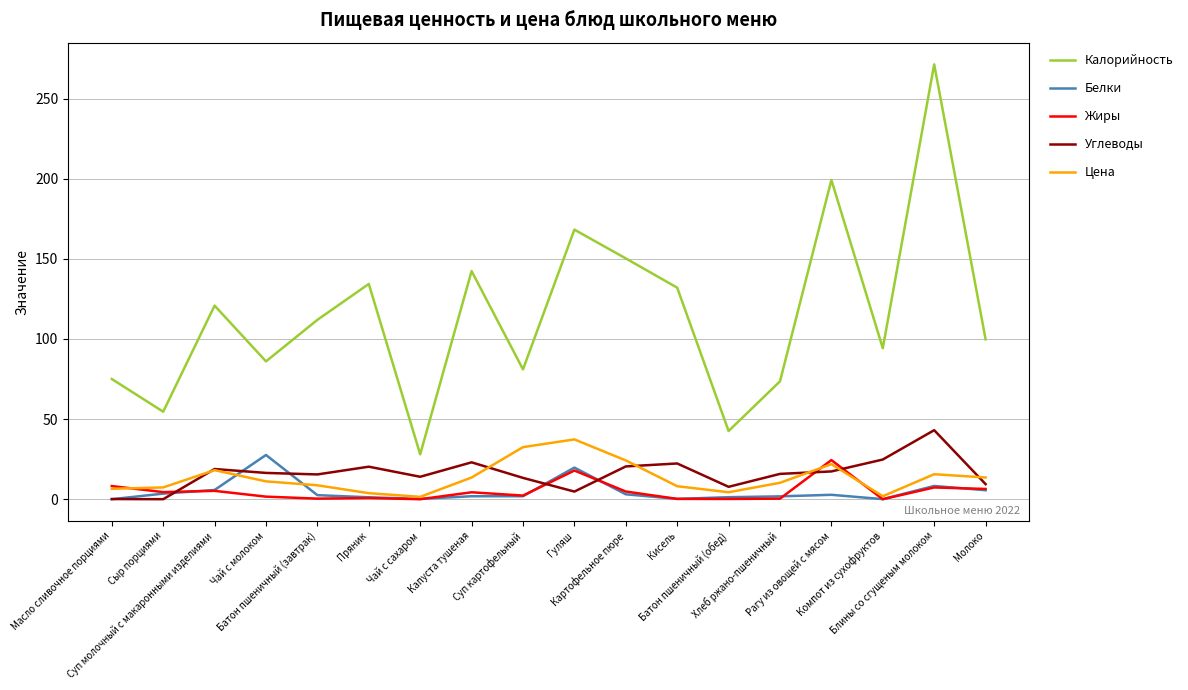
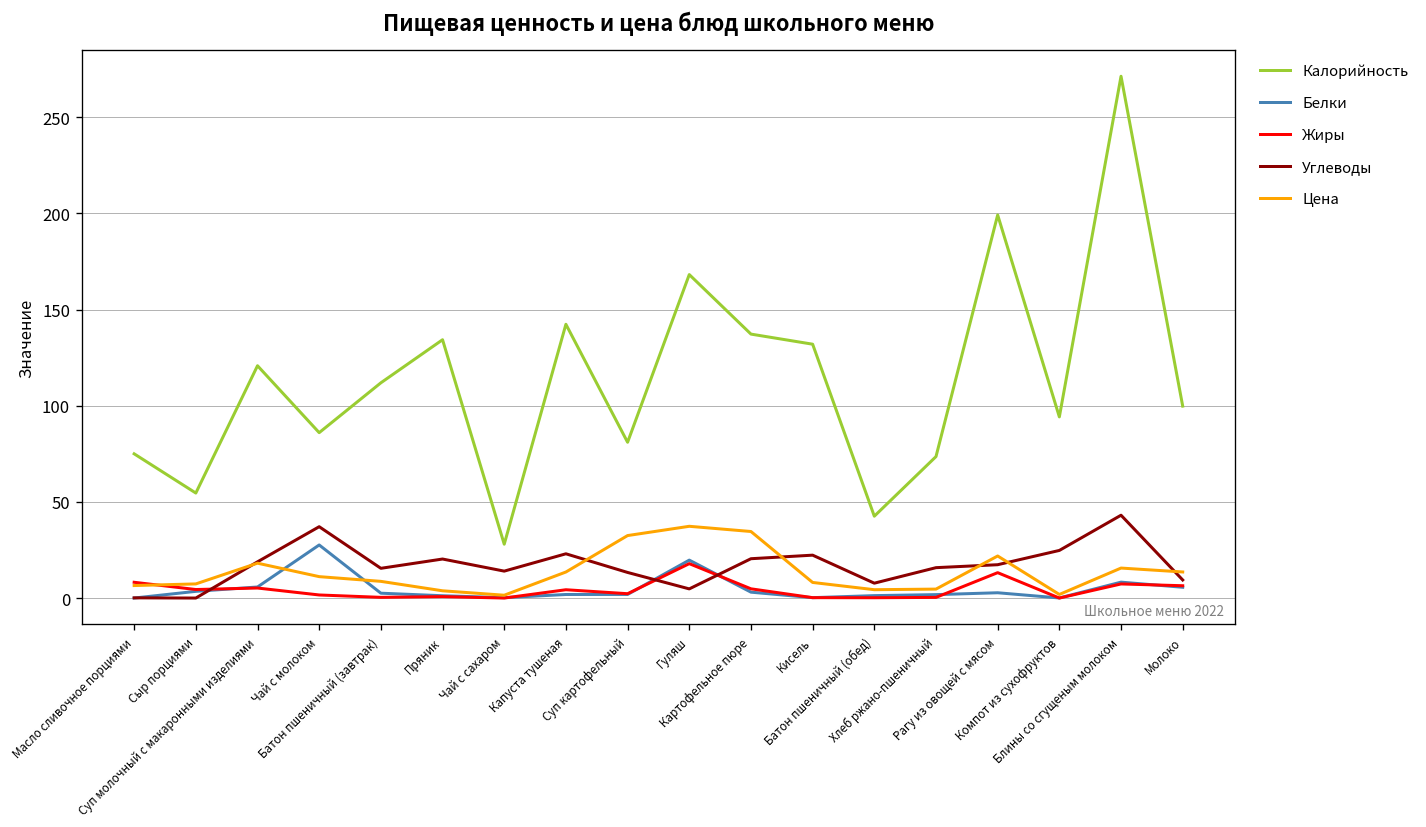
  {
    "Калорийность": {
      "Масло сливочное порциями": 75,
      "Сыр порциями": 55,
      "Суп молочный с макаронными изделиями": 121,
      "Чай с молоком": 86,
      "Батон пшеничный (завтрак)": 112,
      "Пряник": 134,
      "Чай с сахаром": 28,
      "Капуста тушеная": 142,
      "Суп картофельный": 81,
      "Гуляш": 168,
-     "Картофельное пюре": 150,
+     "Картофельное пюре": 137,
      "Кисель": 132,
      "Батон пшеничный (обед)": 43,
      "Хлеб ржано-пшеничный": 74,
      "Рагу из овощей с мясом": 199,
      "Компот из сухофруктов": 94,
      "Блины со сгущеным молоком": 271,
      "Молоко": 100
    },
    "Белки": {
      "Чай с молоком": 28,
      "Батон пшеничный (завтрак)": 3,
      "Капуста тушеная": 2,
      "Гуляш": 20,
      "Картофельное пюре": 3,
      "Рагу из овощей с мясом": 3
    },
    "Жиры": {
      "Масло сливочное порциями": 8,
      "Чай с молоком": 2,
      "Батон пшеничный (завтрак)": 0,
      "Капуста тушеная": 4,
      "Гуляш": 18,
      "Картофельное пюре": 5,
-     "Рагу из овощей с мясом": 24
+     "Рагу из овощей с мясом": 13
    },
    "Углеводы": {
      "Сыр порциями": 0,
-     "Чай с молоком": 16,
+     "Чай с молоком": 37,
      "Батон пшеничный (завтрак)": 15,
      "Пряник": 20,
      "Чай с сахаром": 14,
      "Капуста тушеная": 23,
      "Суп картофельный": 13,
      "Гуляш": 5,
      "Картофельное пюре": 20,
      "Кисель": 22,
      "Батон пшеничный (обед)": 8,
      "Хлеб ржано-пшеничный": 16,
      "Рагу из овощей с мясом": 17,
      "Компот из сухофруктов": 25,
      "Блины со сгущеным молоком": 43,
      "Молоко": 9
    },
    "Цена": {
      "Масло сливочное порциями": 7,
      "Сыр порциями": 7,
      "Чай с молоком": 11,
      "Батон пшеничный (завтрак)": 9,
      "Пряник": 4,
      "Капуста тушеная": 14,
      "Суп картофельный": 32,
      "Гуляш": 37,
-     "Картофельное пюре": 24,
+     "Картофельное пюре": 35,
      "Кисель": 8,
      "Батон пшеничный (обед)": 4,
-     "Хлеб ржано-пшеничный": 10,
+     "Хлеб ржано-пшеничный": 5,
      "Рагу из овощей с мясом": 22,
      "Компот из сухофруктов": 2,
      "Блины со сгущеным молоком": 16,
      "Молоко": 14
    }
  }
